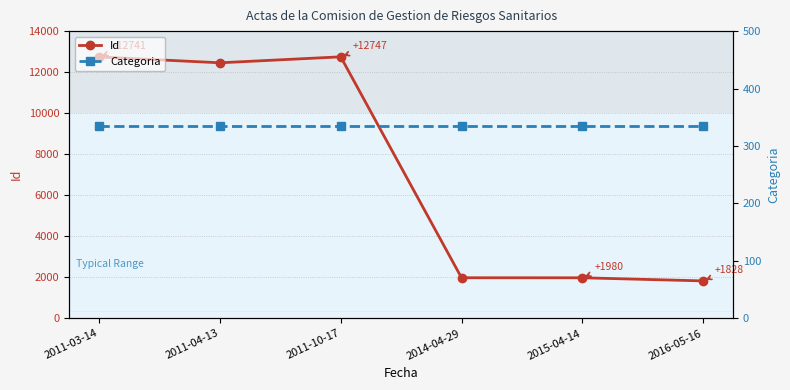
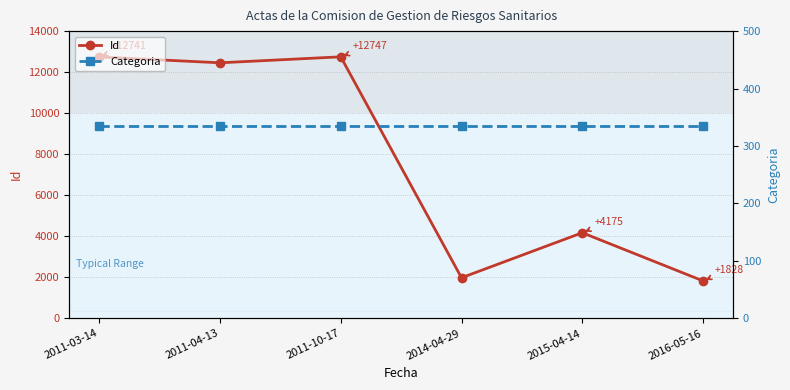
  {
    "Id": {
      "2011-10-17": "+12747",
-     "2015-04-14": "+1980",
+     "2015-04-14": "+4175",
      "2016-05-16": "+1828"
    }
  }
